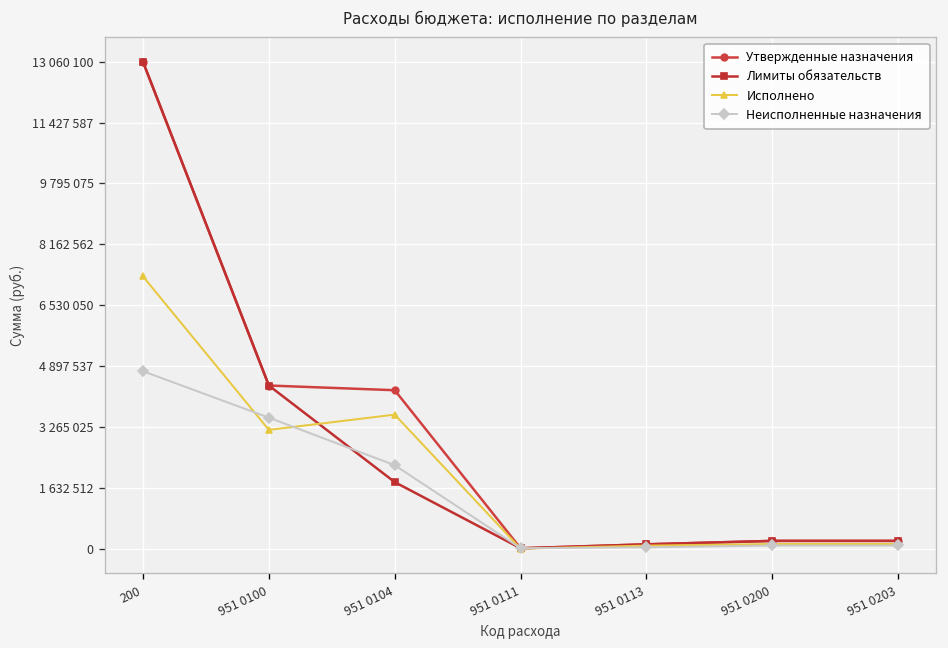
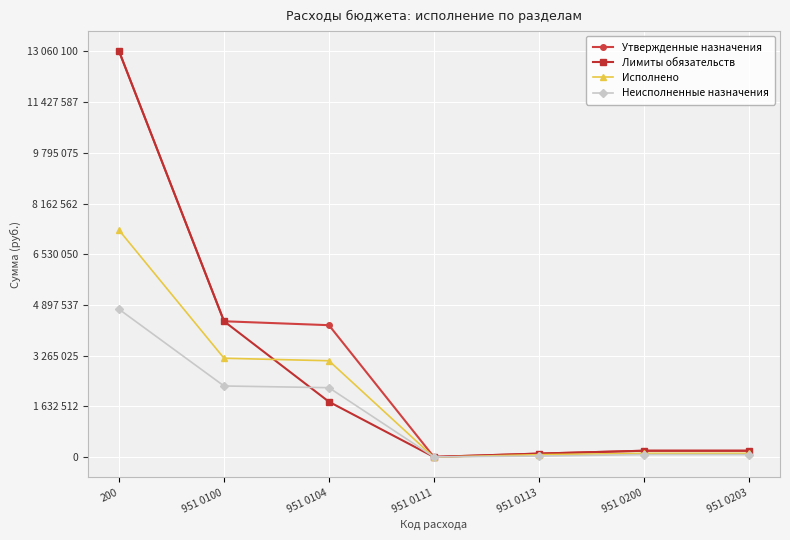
  {
    "Исполнено": {
      "200": 7300000,
      "951 0100": 3200000,
-     "951 0104": 3600000
+     "951 0104": 3100000
    },
    "Неисполненные назначения": {
      "200": 4800000,
-     "951 0100": 3500000,
+     "951 0100": 2300000,
      "951 0104": 2200000
    }
  }
